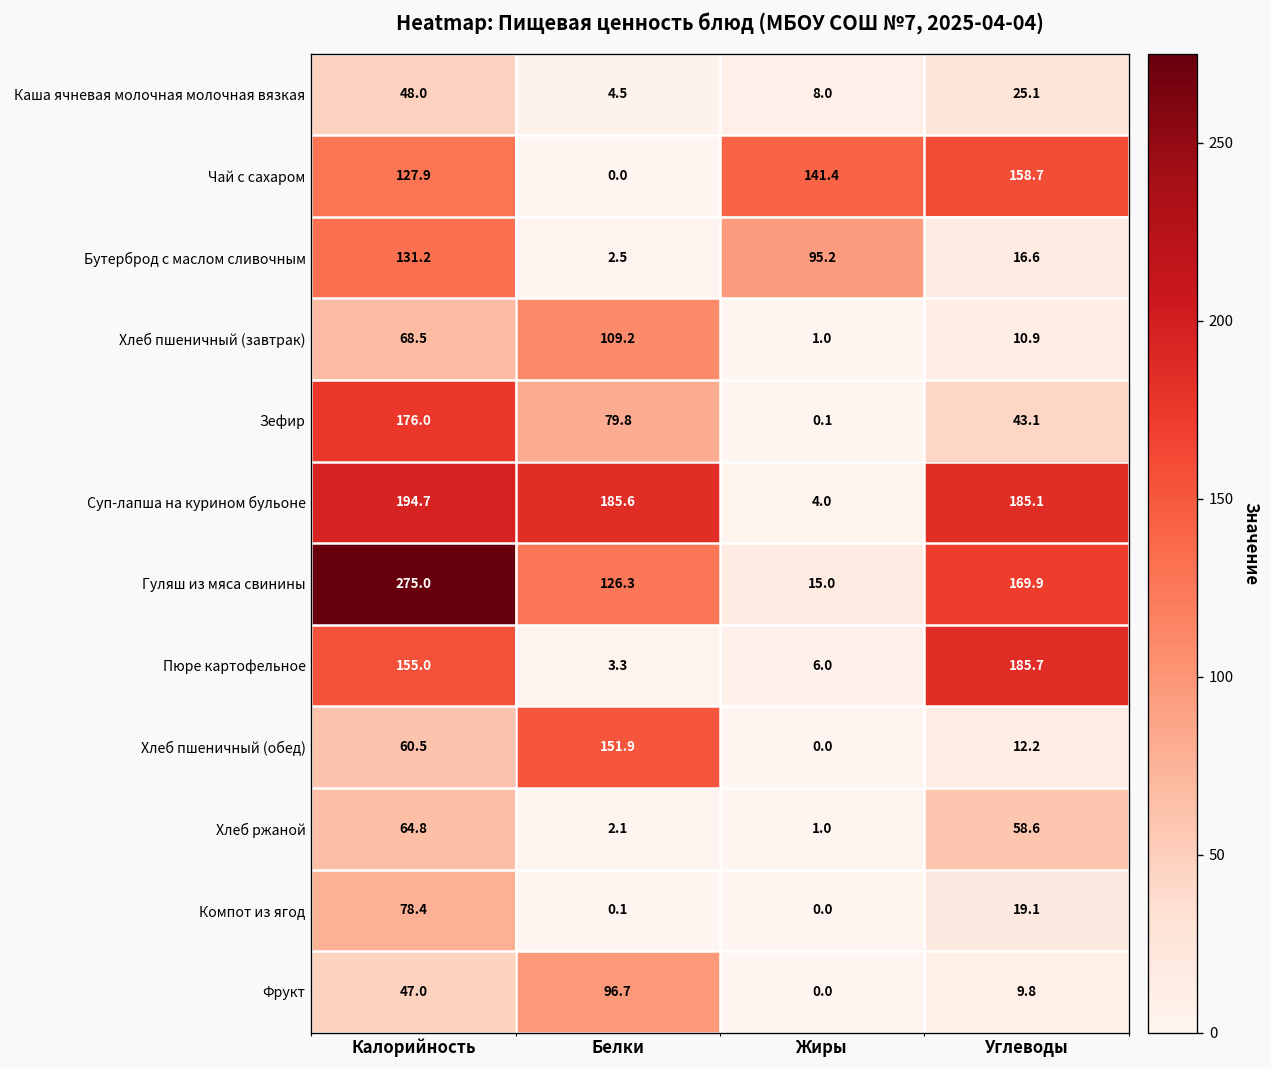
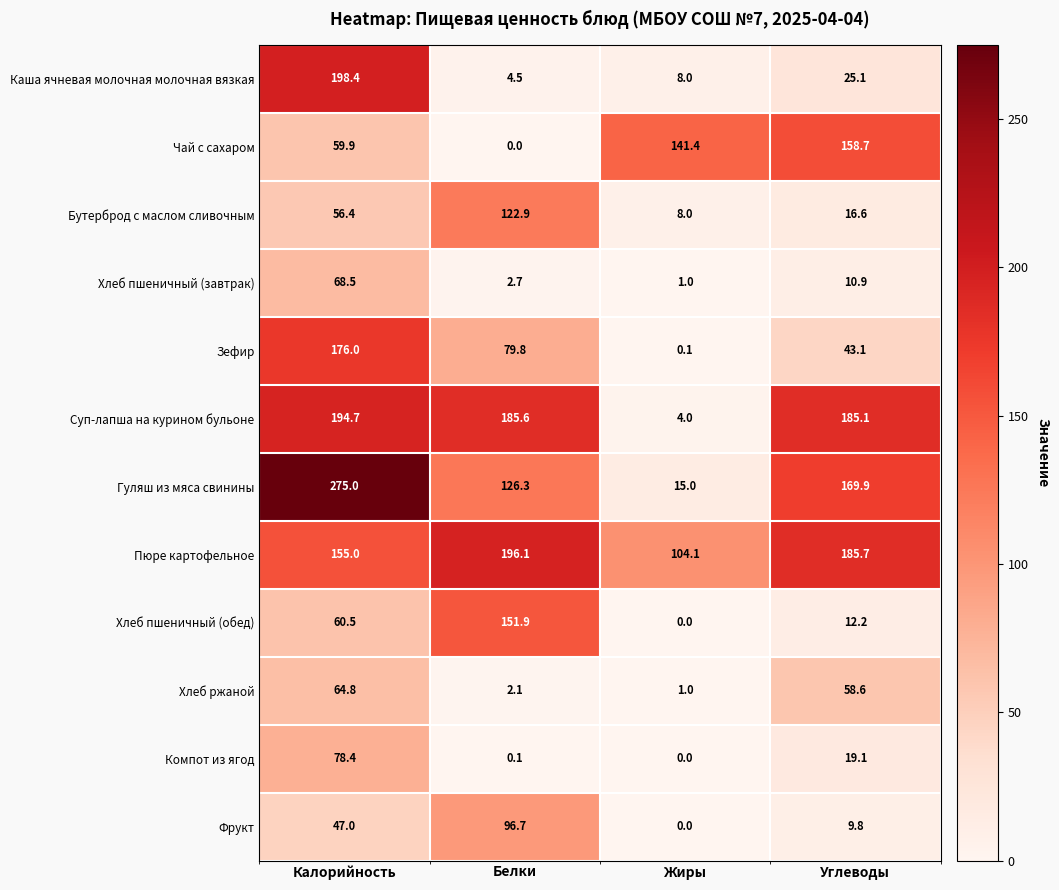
  {
    "Каша ячневая молочная молочная вязкая": {
-     "Калорийность": 48.0,
+     "Калорийность": 198.4,
      "Белки": 4.5,
      "Жиры": 8.0,
      "Углеводы": 25.1
    },
    "Чай с сахаром": {
-     "Калорийность": 127.9,
+     "Калорийность": 59.9,
      "Белки": 0.0,
      "Жиры": 141.4,
      "Углеводы": 158.7
    },
    "Бутерброд с маслом сливочным": {
-     "Калорийность": 131.2,
-     "Белки": 2.5,
-     "Жиры": 95.2,
+     "Калорийность": 56.4,
+     "Белки": 122.9,
+     "Жиры": 8.0,
      "Углеводы": 16.6
    },
    "Хлеб пшеничный (завтрак)": {
      "Калорийность": 68.5,
-     "Белки": 109.2,
+     "Белки": 2.7,
      "Жиры": 1.0,
      "Углеводы": 10.9
    },
    "Зефир": {
      "Калорийность": 176.0,
      "Белки": 79.8,
      "Жиры": 0.1,
      "Углеводы": 43.1
    },
    "Суп-лапша на курином бульоне": {
      "Калорийность": 194.7,
      "Белки": 185.6,
      "Жиры": 4.0,
      "Углеводы": 185.1
    },
    "Гуляш из мяса свинины": {
      "Калорийность": 275.0,
      "Белки": 126.3,
      "Жиры": 15.0,
      "Углеводы": 169.9
    },
    "Пюре картофельное": {
      "Калорийность": 155.0,
-     "Белки": 3.3,
-     "Жиры": 6.0,
+     "Белки": 196.1,
+     "Жиры": 104.1,
      "Углеводы": 185.7
    },
    "Хлеб пшеничный (обед)": {
      "Калорийность": 60.5,
      "Белки": 151.9,
      "Жиры": 0.0,
      "Углеводы": 12.2
    },
    "Хлеб ржаной": {
      "Калорийность": 64.8,
      "Белки": 2.1,
      "Жиры": 1.0,
      "Углеводы": 58.6
    },
    "Компот из ягод": {
      "Калорийность": 78.4,
      "Белки": 0.1,
      "Жиры": 0.0,
      "Углеводы": 19.1
    },
    "Фрукт": {
      "Калорийность": 47.0,
      "Белки": 96.7,
      "Жиры": 0.0,
      "Углеводы": 9.8
    }
  }
